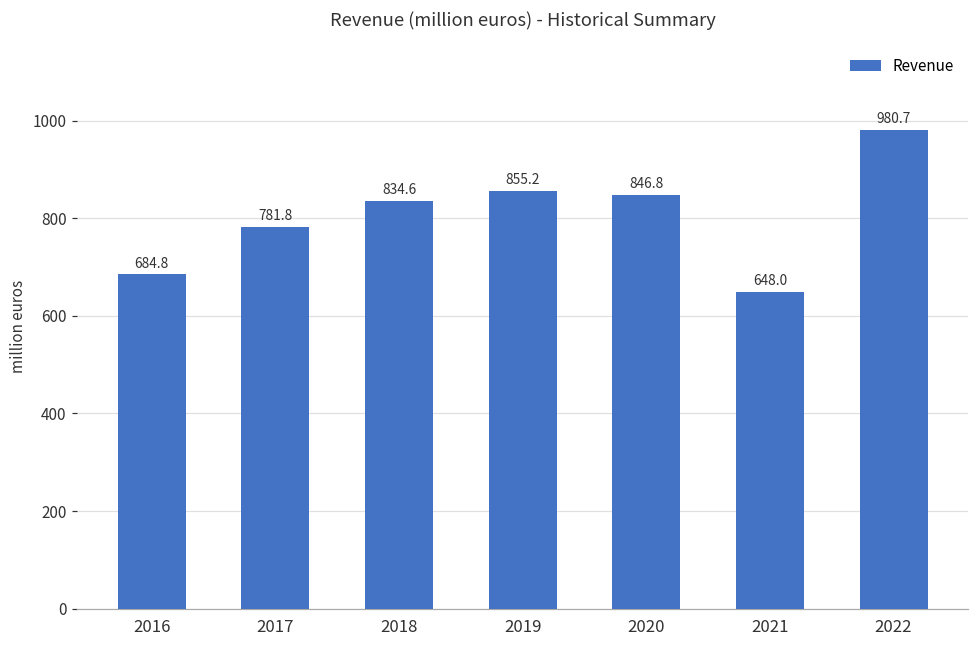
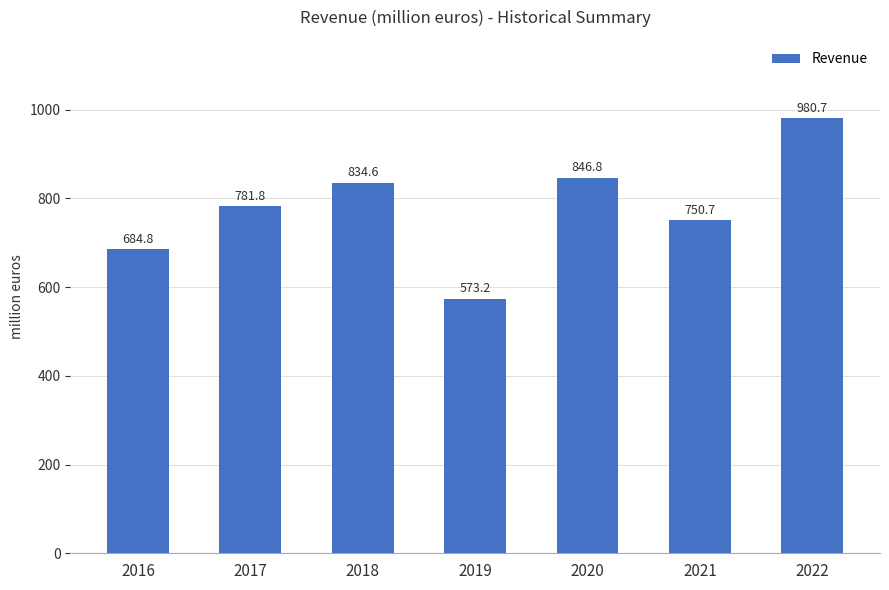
  {
    "2016": 684.8,
    "2017": 781.8,
    "2018": 834.6,
-   "2019": 855.2,
+   "2019": 573.2,
    "2020": 846.8,
-   "2021": 648.0,
+   "2021": 750.7,
    "2022": 980.7
  }
